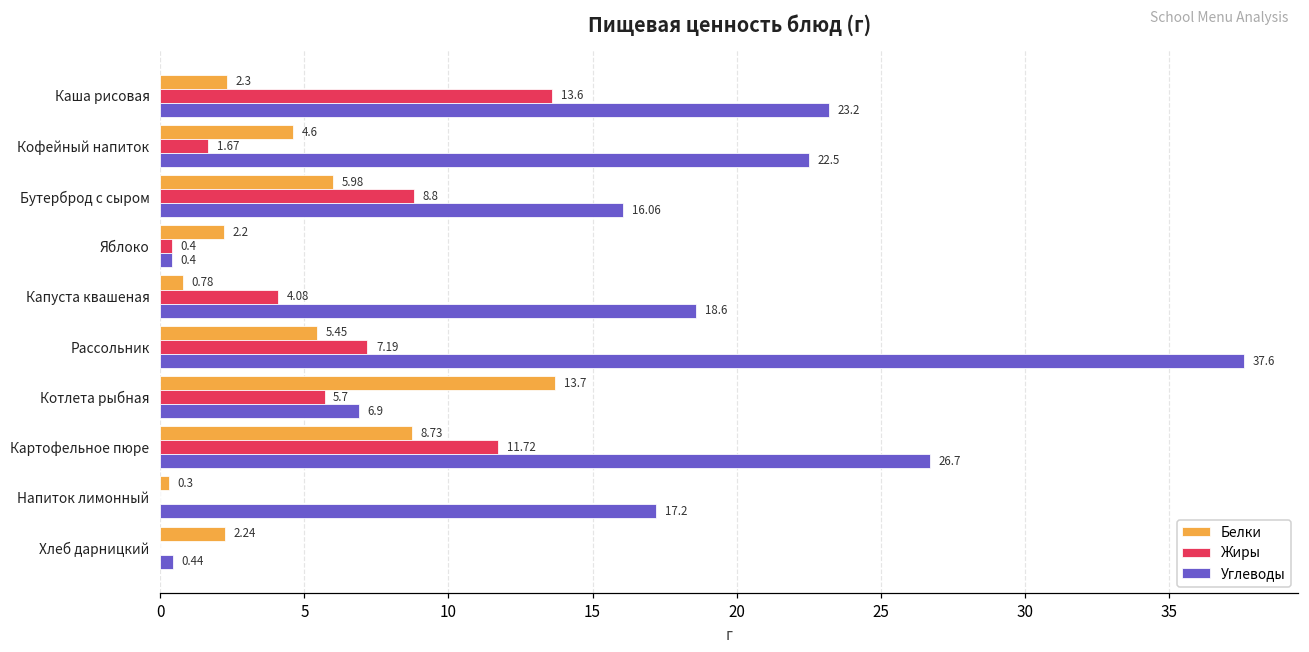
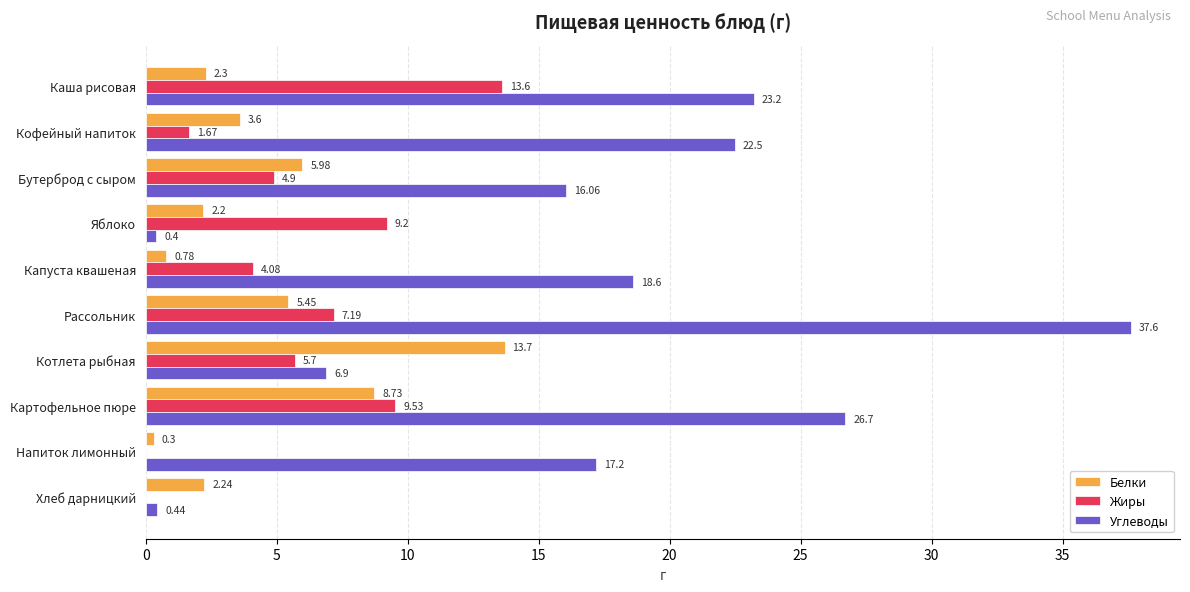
  {
    "Белки": {
      "Каша рисовая": 2.3,
-     "Кофейный напиток": 4.6,
+     "Кофейный напиток": 3.6,
      "Бутерброд с сыром": 5.98,
      "Яблоко": 2.2,
      "Капуста квашеная": 0.78,
      "Рассольник": 5.45,
      "Котлета рыбная": 13.7,
      "Картофельное пюре": 8.73,
      "Напиток лимонный": 0.3,
      "Хлеб дарницкий": 2.24
    },
    "Жиры": {
      "Каша рисовая": 13.6,
      "Кофейный напиток": 1.67,
-     "Бутерброд с сыром": 8.8,
-     "Яблоко": 0.4,
+     "Бутерброд с сыром": 4.9,
+     "Яблоко": 9.2,
      "Капуста квашеная": 4.08,
      "Рассольник": 7.19,
      "Котлета рыбная": 5.7,
-     "Картофельное пюре": 11.72
+     "Картофельное пюре": 9.53
    },
    "Углеводы": {
      "Каша рисовая": 23.2,
      "Кофейный напиток": 22.5,
      "Бутерброд с сыром": 16.06,
      "Яблоко": 0.4,
      "Капуста квашеная": 18.6,
      "Рассольник": 37.6,
      "Котлета рыбная": 6.9,
      "Картофельное пюре": 26.7,
      "Напиток лимонный": 17.2,
      "Хлеб дарницкий": 0.44
    }
  }
